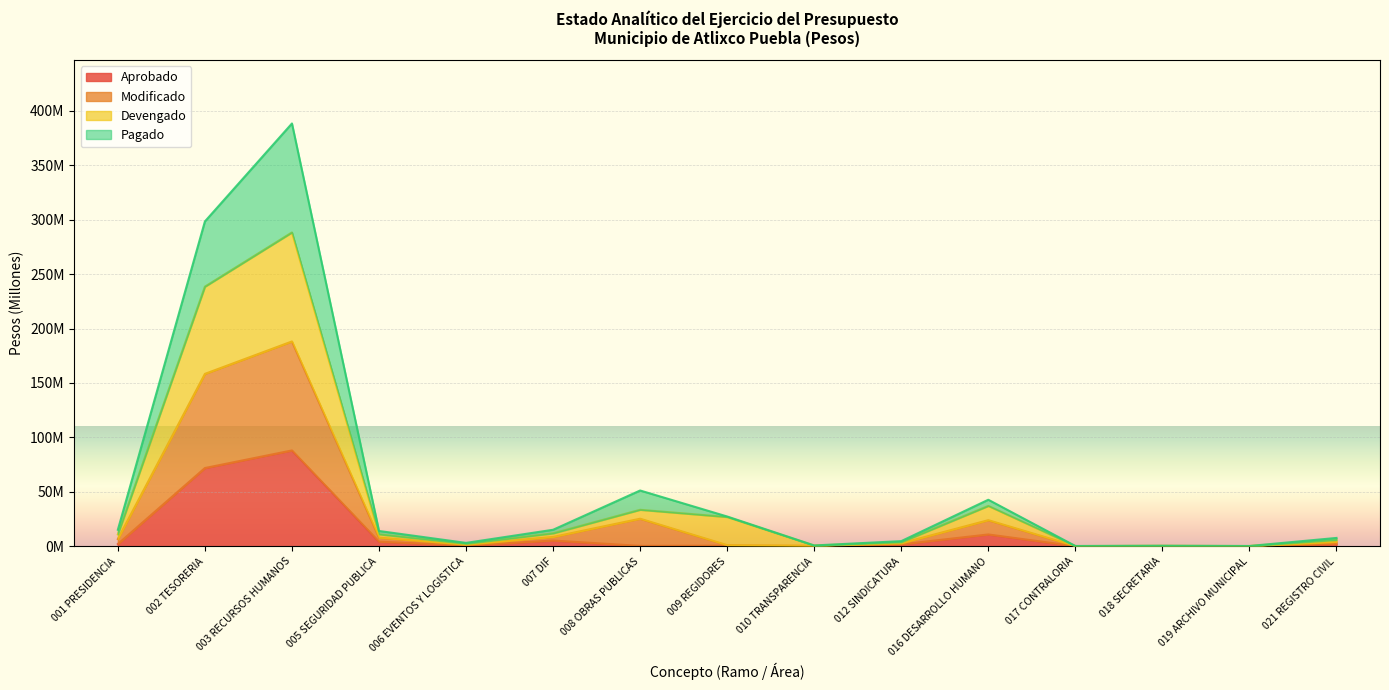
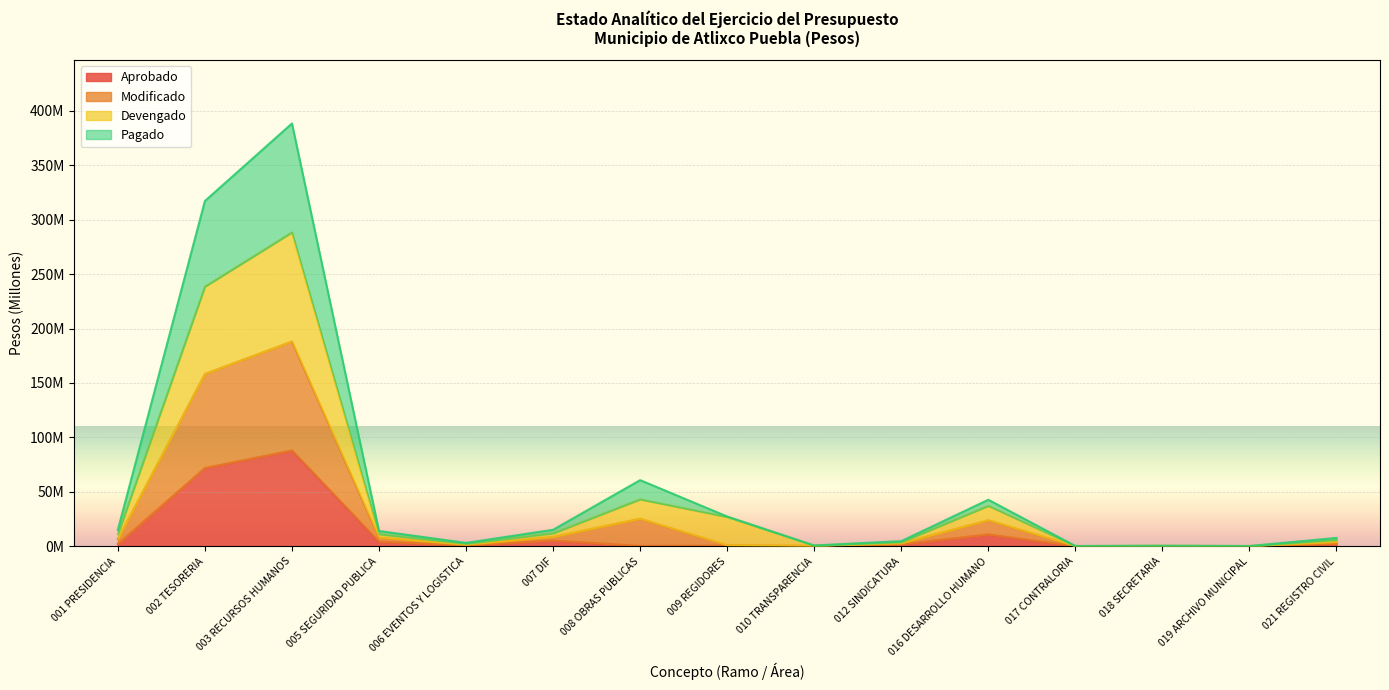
  {
    "Devengado": {
      "001 PRESIDENCIA": 4000000,
      "002 TESORERIA": 80000000,
      "003 RECURSOS HUMANOS": 100000000,
      "005 SEGURIDAD PUBLICA": 3000000,
      "007 DIF": 3000000,
-     "008 OBRAS PUBLICAS": 8000000,
+     "008 OBRAS PUBLICAS": 18000000,
      "016 DESARROLLO HUMANO": 13000000
    },
    "Pagado": {
      "001 PRESIDENCIA": 4000000,
-     "002 TESORERIA": 60000000,
+     "002 TESORERIA": 79000000,
      "003 RECURSOS HUMANOS": 100000000,
      "005 SEGURIDAD PUBLICA": 3000000,
      "007 DIF": 3000000,
      "008 OBRAS PUBLICAS": 18000000,
      "016 DESARROLLO HUMANO": 6000000
    }
  }
